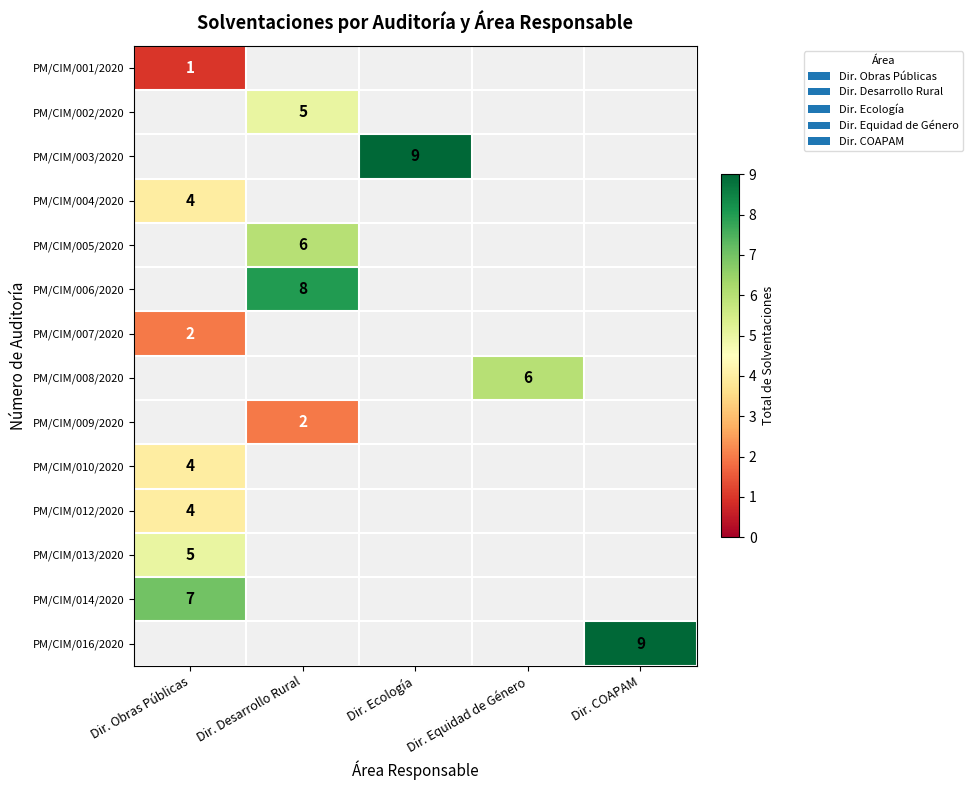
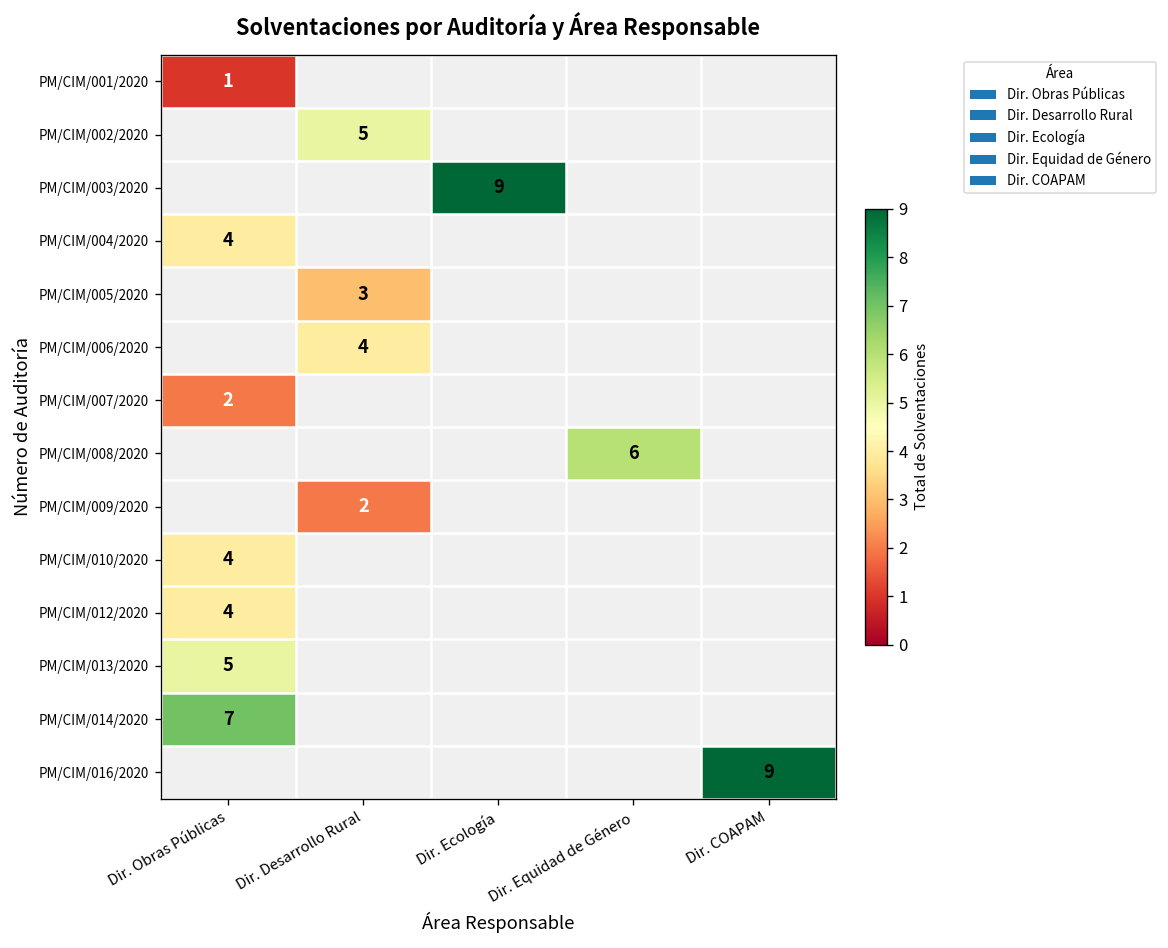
  {
    "PM/CIM/001/2020": {
      "Dir. Obras Públicas": 1
    },
    "PM/CIM/002/2020": {
      "Dir. Desarrollo Rural": 5
    },
    "PM/CIM/003/2020": {
      "Dir. Ecología": 9
    },
    "PM/CIM/004/2020": {
      "Dir. Obras Públicas": 4
    },
    "PM/CIM/005/2020": {
-     "Dir. Desarrollo Rural": 6
+     "Dir. Desarrollo Rural": 3
    },
    "PM/CIM/006/2020": {
-     "Dir. Desarrollo Rural": 8
+     "Dir. Desarrollo Rural": 4
    },
    "PM/CIM/007/2020": {
      "Dir. Obras Públicas": 2
    },
    "PM/CIM/008/2020": {
      "Dir. Equidad de Género": 6
    },
    "PM/CIM/009/2020": {
      "Dir. Desarrollo Rural": 2
    },
    "PM/CIM/010/2020": {
      "Dir. Obras Públicas": 4
    },
    "PM/CIM/012/2020": {
      "Dir. Obras Públicas": 4
    },
    "PM/CIM/013/2020": {
      "Dir. Obras Públicas": 5
    },
    "PM/CIM/014/2020": {
      "Dir. Obras Públicas": 7
    },
    "PM/CIM/016/2020": {
      "Dir. COAPAM": 9
    }
  }
